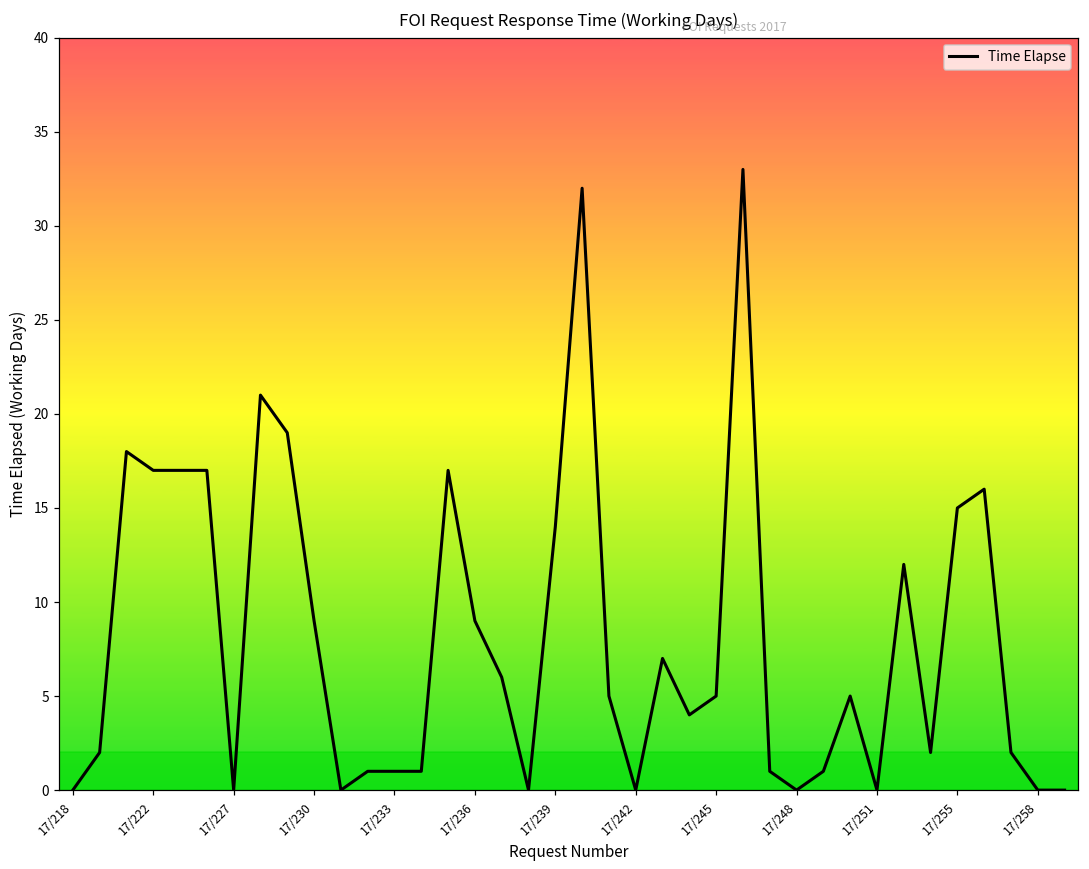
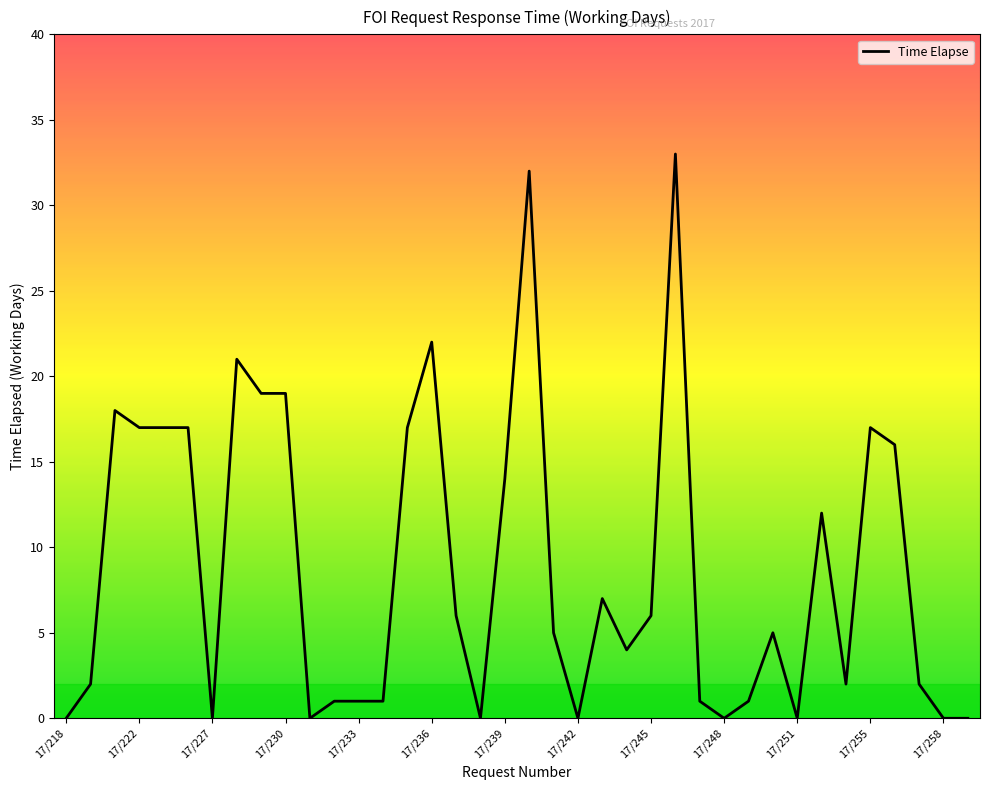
  {
    "17/222": 17,
-   "17/230": 9,
-   "17/236": 9,
+   "17/230": 19,
+   "17/236": 22,
    "17/239": 14,
-   "17/245": 5,
-   "17/255": 15
+   "17/245": 6,
+   "17/255": 17
  }
